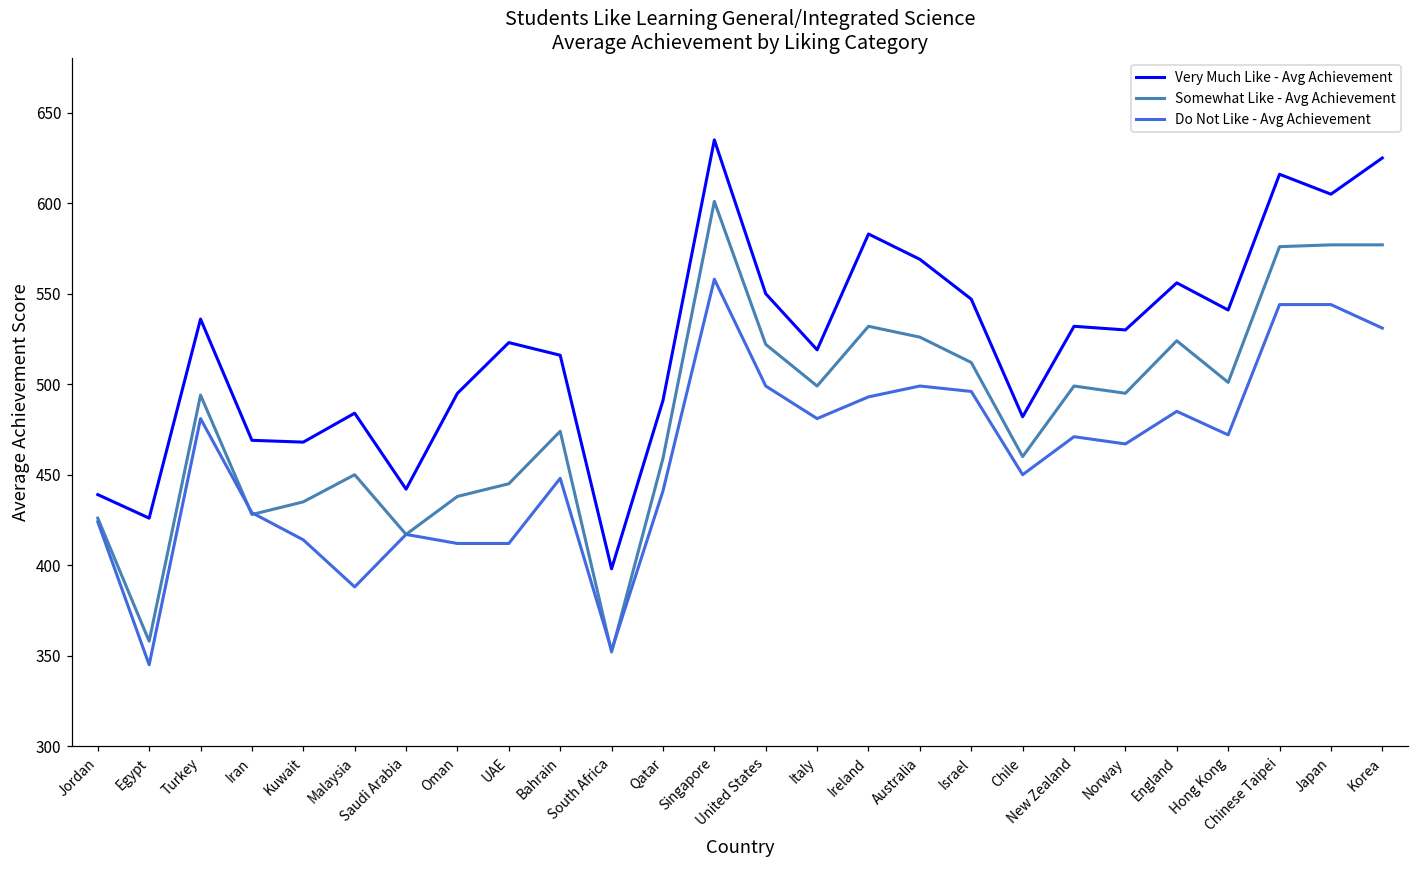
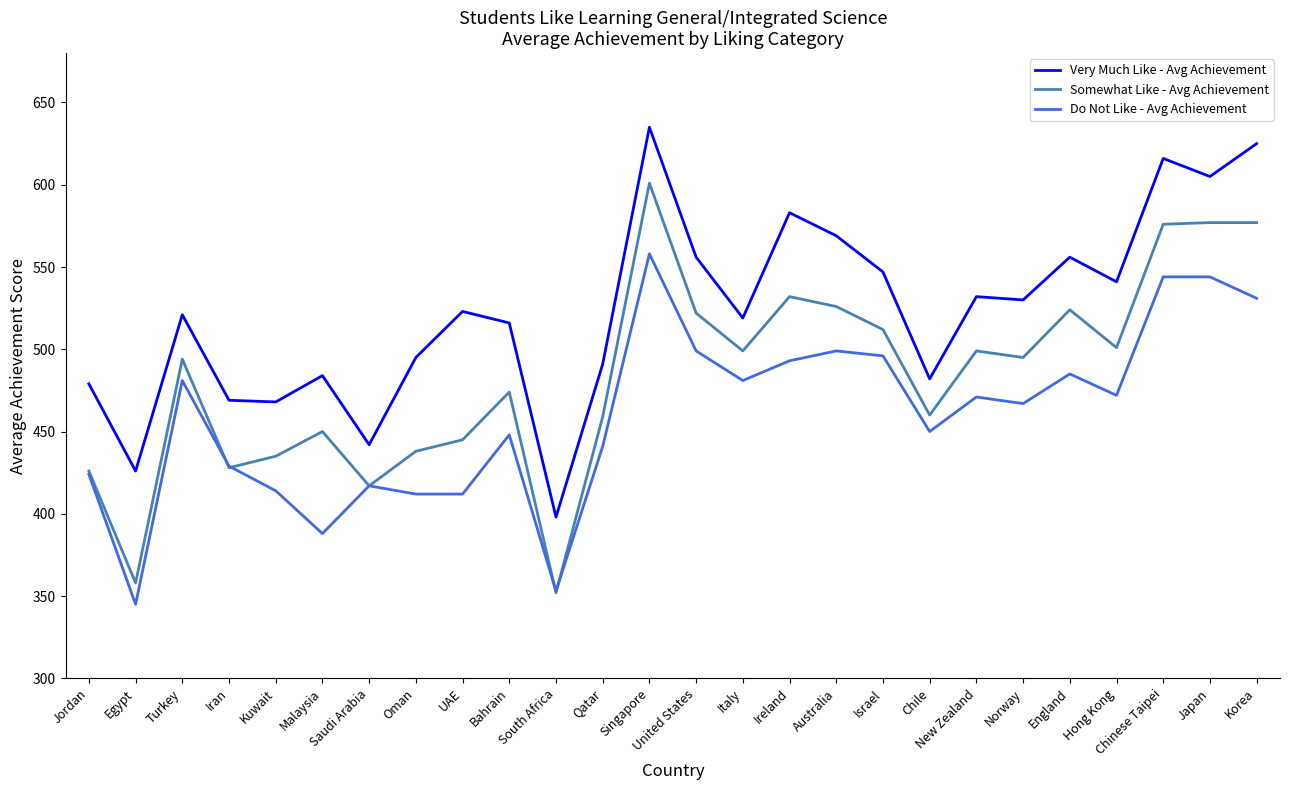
  {
    "Very Much Like - Avg Achievement": {
-     "Jordan": 439,
+     "Jordan": 479,
      "Egypt": 426,
-     "Turkey": 536,
+     "Turkey": 521,
      "Iran": 469,
      "Kuwait": 468,
      "Malaysia": 484,
      "Saudi Arabia": 442,
      "Oman": 495,
      "UAE": 523,
      "Bahrain": 516,
      "South Africa": 398,
      "Qatar": 491,
      "Singapore": 635,
-     "United States": 550,
+     "United States": 556,
      "Italy": 519,
      "Ireland": 583,
      "Australia": 569,
      "Israel": 547,
      "Chile": 482,
      "New Zealand": 532,
      "Norway": 530,
      "England": 556,
      "Hong Kong": 541,
      "Chinese Taipei": 616,
      "Japan": 605,
      "Korea": 625
    }
  }
